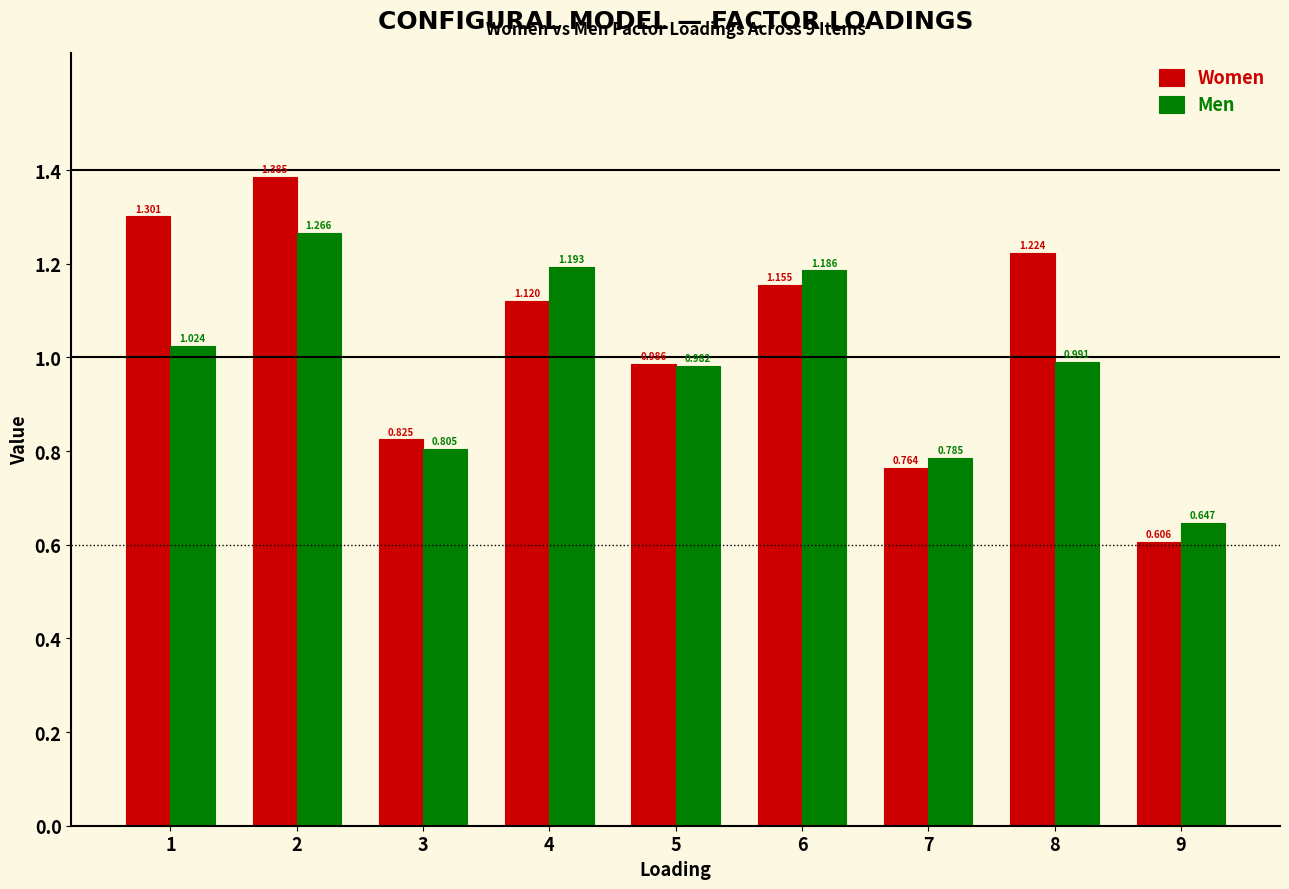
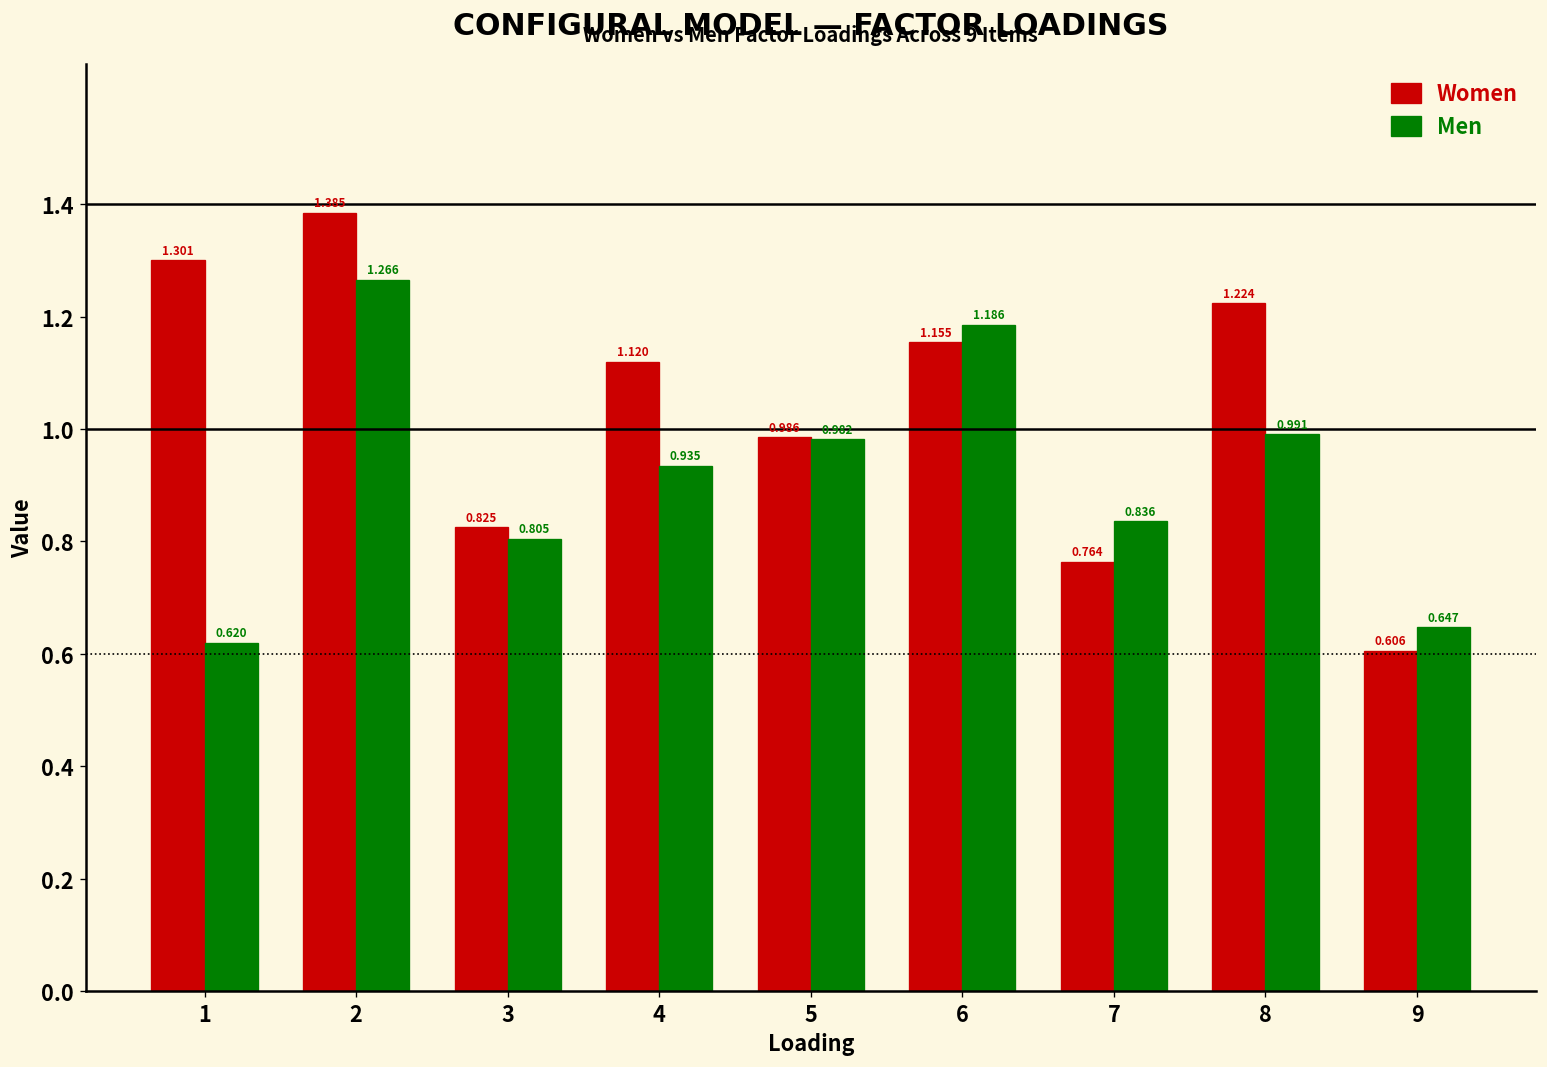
  {
    "Women": {
      "1": 1.301,
      "2": 1.385,
      "3": 0.825,
      "4": 1.120,
      "5": 0.986,
      "6": 1.155,
      "7": 0.764,
      "8": 1.224,
      "9": 0.606
    },
    "Men": {
-     "1": 1.024,
+     "1": 0.620,
      "2": 1.266,
      "3": 0.805,
-     "4": 1.193,
+     "4": 0.935,
      "5": 0.982,
      "6": 1.186,
-     "7": 0.785,
+     "7": 0.836,
      "8": 0.991,
      "9": 0.647
    }
  }
